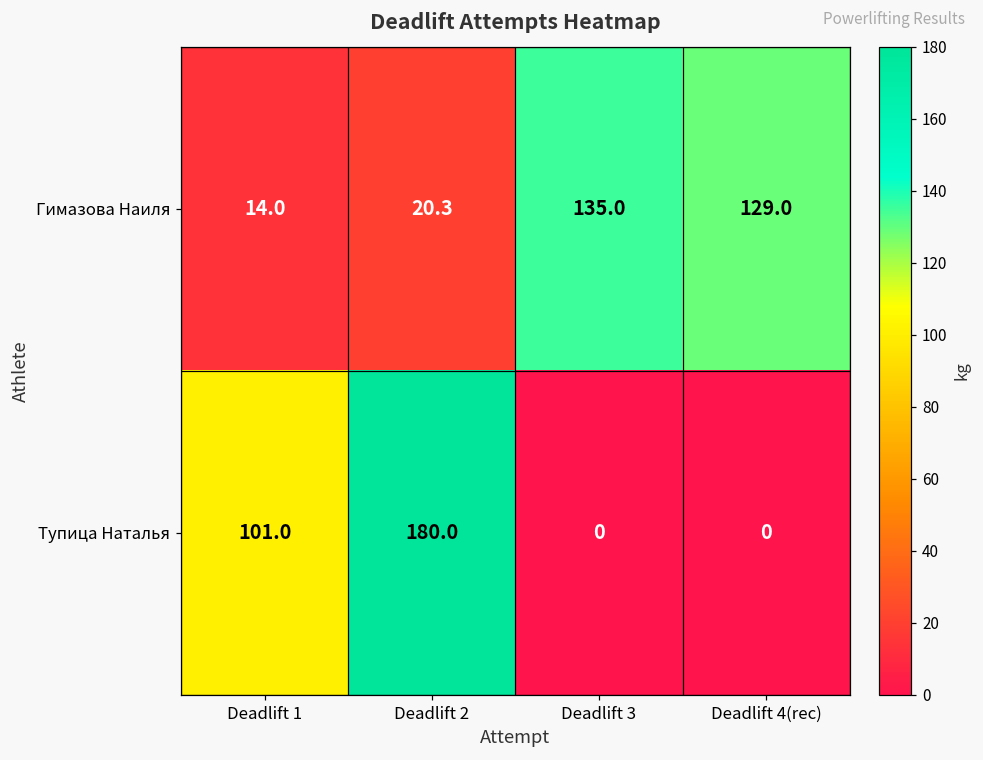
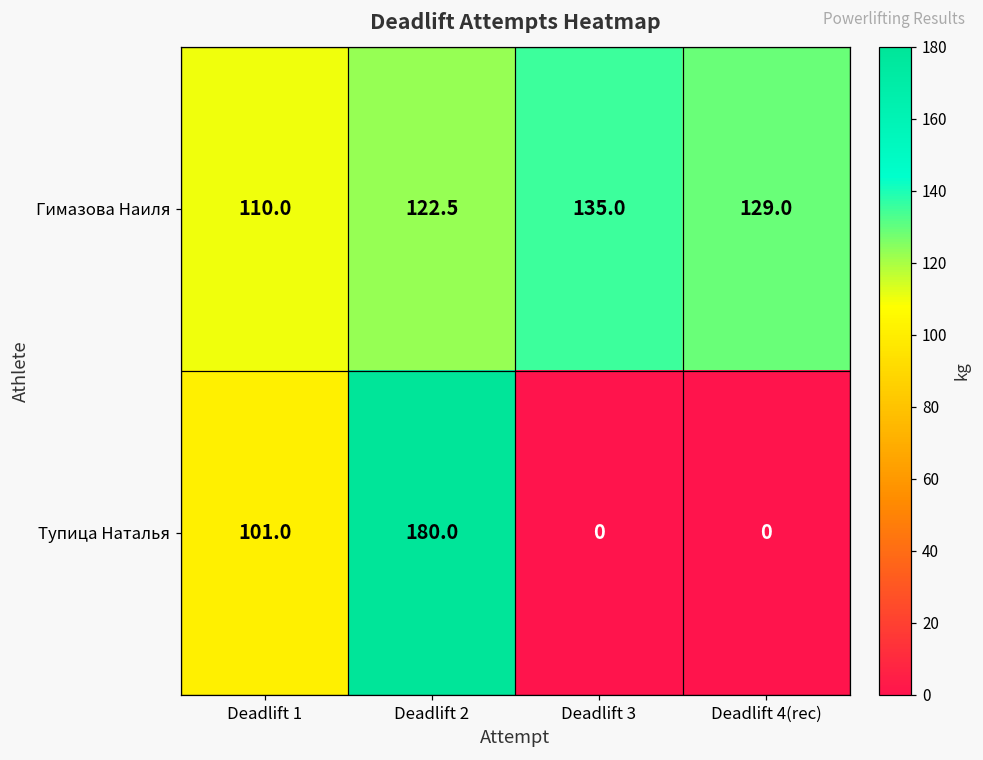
  {
    "Гимазова Наиля": {
-     "Deadlift 1": 14.0,
-     "Deadlift 2": 20.3,
+     "Deadlift 1": 110.0,
+     "Deadlift 2": 122.5,
      "Deadlift 3": 135.0,
      "Deadlift 4(rec)": 129.0
    },
    "Тупица Наталья": {
      "Deadlift 1": 101.0,
      "Deadlift 2": 180.0,
      "Deadlift 3": 0,
      "Deadlift 4(rec)": 0
    }
  }
